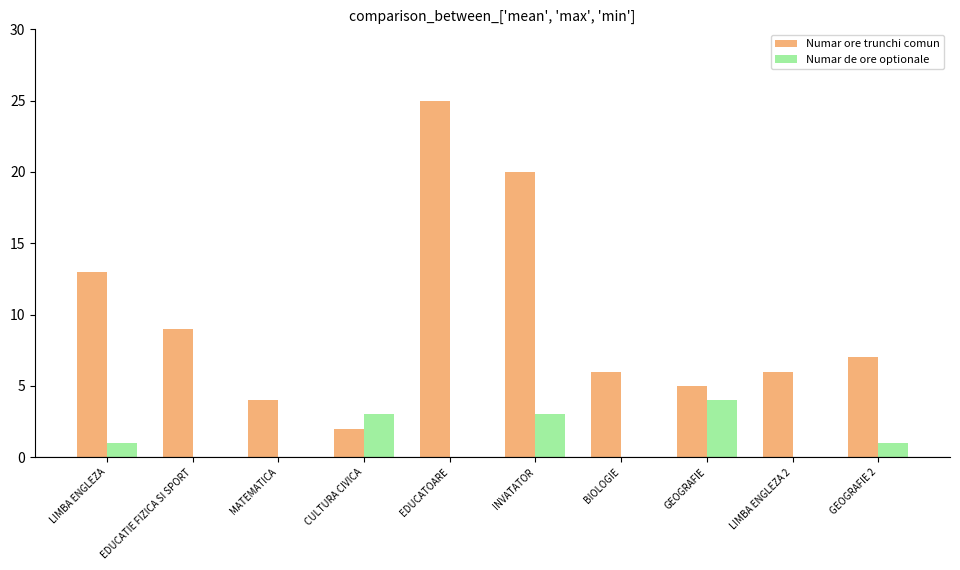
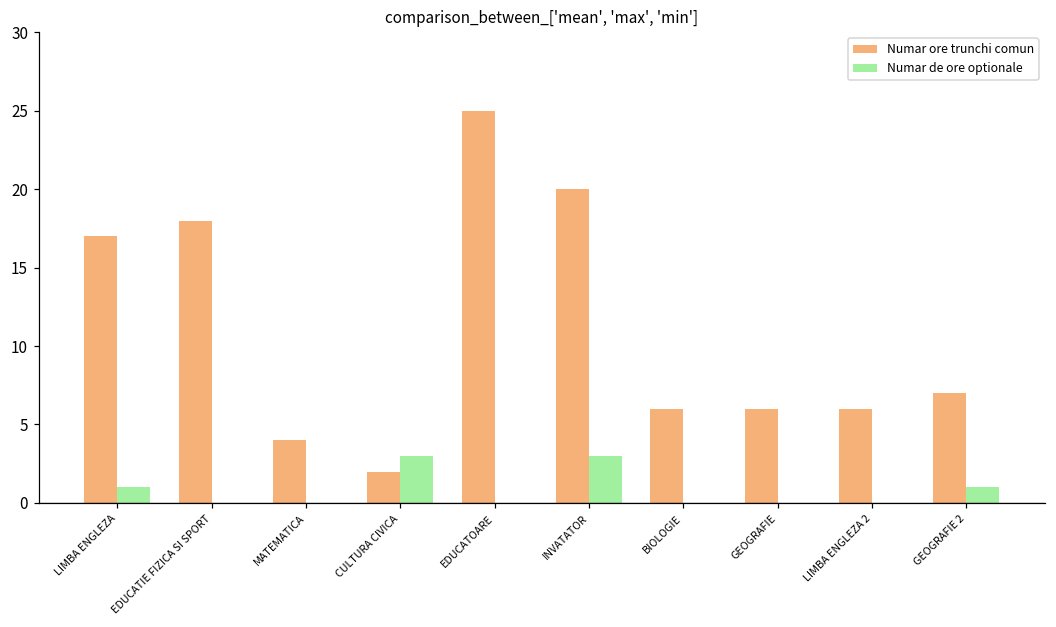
  {
    "Numar ore trunchi comun": {
-     "LIMBA ENGLEZA": 13,
-     "EDUCATIE FIZICA SI SPORT": 9,
+     "LIMBA ENGLEZA": 17,
+     "EDUCATIE FIZICA SI SPORT": 18,
      "MATEMATICA": 4,
      "CULTURA CIVICA": 2,
      "EDUCATOARE": 25,
      "INVATATOR": 20,
      "BIOLOGIE": 6,
-     "GEOGRAFIE": 5,
+     "GEOGRAFIE": 6,
      "LIMBA ENGLEZA 2": 6,
      "GEOGRAFIE 2": 7
    },
    "Numar de ore optionale": {
      "LIMBA ENGLEZA": 1,
      "EDUCATIE FIZICA SI SPORT": 0,
      "MATEMATICA": 0,
      "CULTURA CIVICA": 3,
      "EDUCATOARE": 0,
      "INVATATOR": 3,
      "BIOLOGIE": 0,
-     "GEOGRAFIE": 4,
+     "GEOGRAFIE": 0,
      "LIMBA ENGLEZA 2": 0,
      "GEOGRAFIE 2": 1
    }
  }
